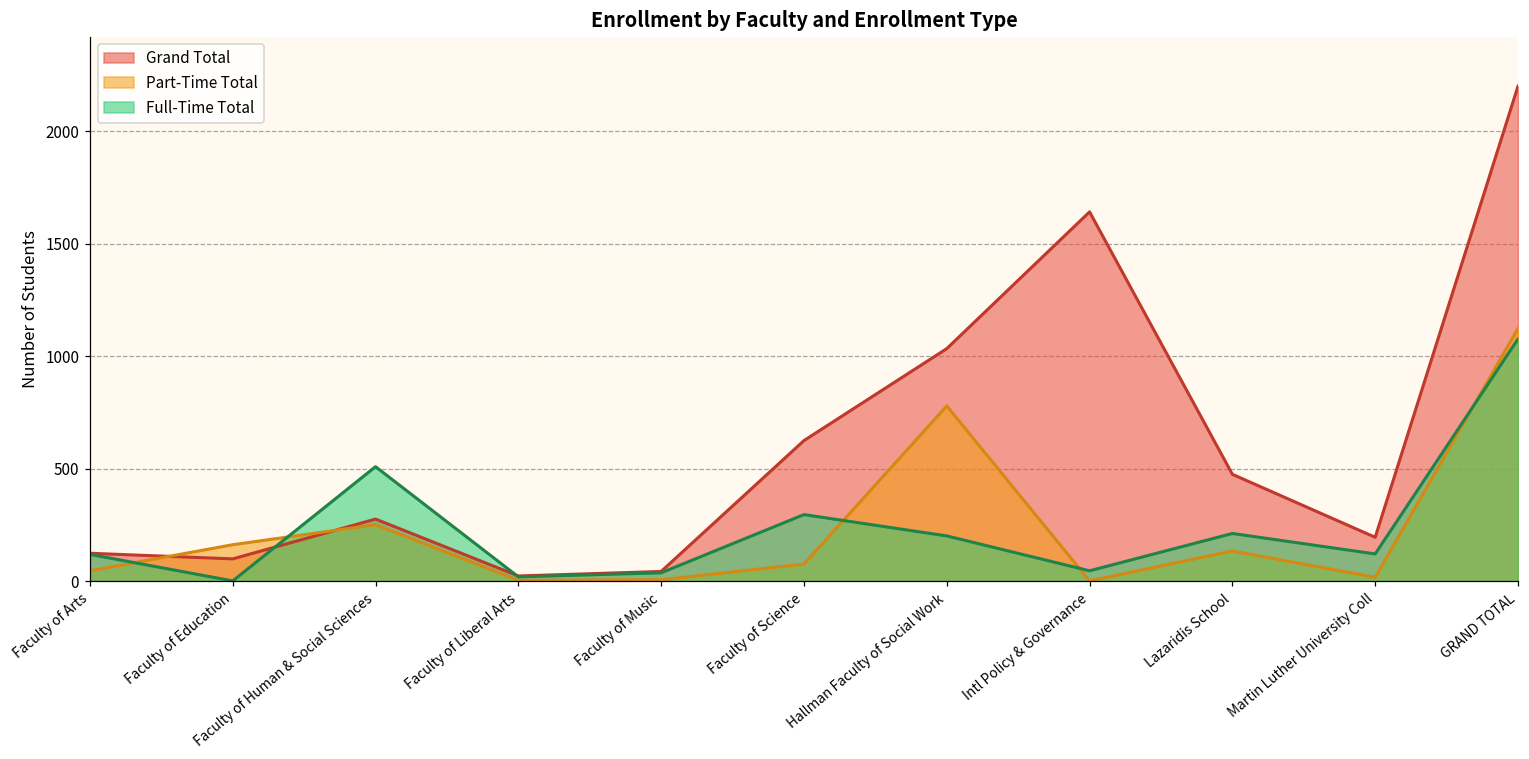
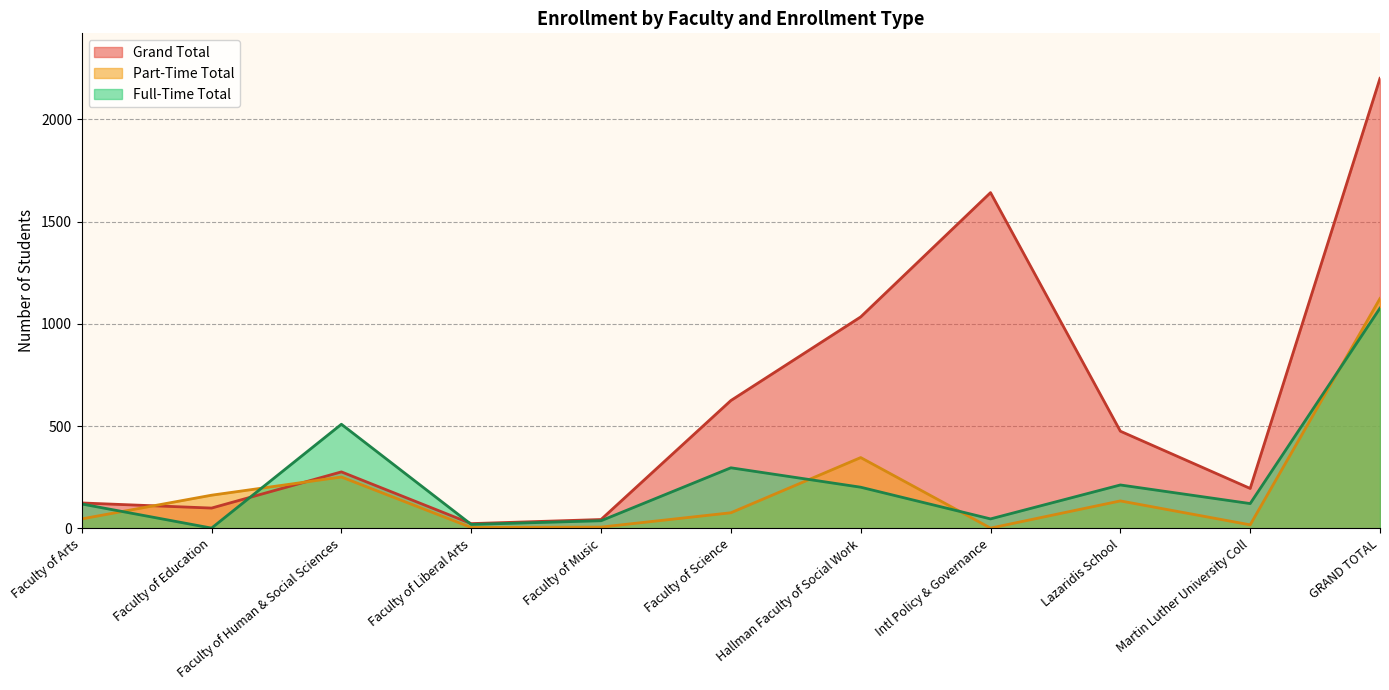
  {
    "Grand Total": {
      "Faculty of Education": 100,
      "Faculty of Human & Social Sciences": 280,
      "Faculty of Science": 630,
      "Hallman Faculty of Social Work": 1030,
      "Intl Policy & Governance": 1640,
      "Lazaridis School": 480,
      "Martin Luther University Coll": 200,
      "GRAND TOTAL": 2200
    },
    "Part-Time Total": {
      "Faculty of Arts": 50,
      "Faculty of Education": 160,
      "Faculty of Human & Social Sciences": 250,
      "Faculty of Liberal Arts": 0,
      "Faculty of Music": 10,
      "Faculty of Science": 80,
-     "Hallman Faculty of Social Work": 780,
+     "Hallman Faculty of Social Work": 350,
      "Intl Policy & Governance": 0,
      "Lazaridis School": 130,
      "Martin Luther University Coll": 20,
      "GRAND TOTAL": 1120
    },
    "Full-Time Total": {
      "Faculty of Education": 0,
      "Faculty of Human & Social Sciences": 510,
      "Faculty of Science": 300,
      "Hallman Faculty of Social Work": 200,
      "Intl Policy & Governance": 50,
      "Lazaridis School": 210,
      "Martin Luther University Coll": 120,
      "GRAND TOTAL": 1080
    }
  }
